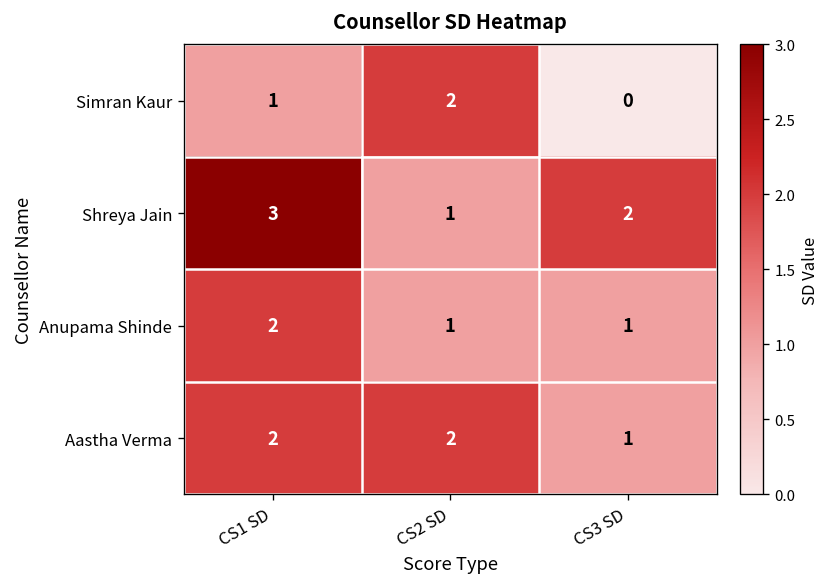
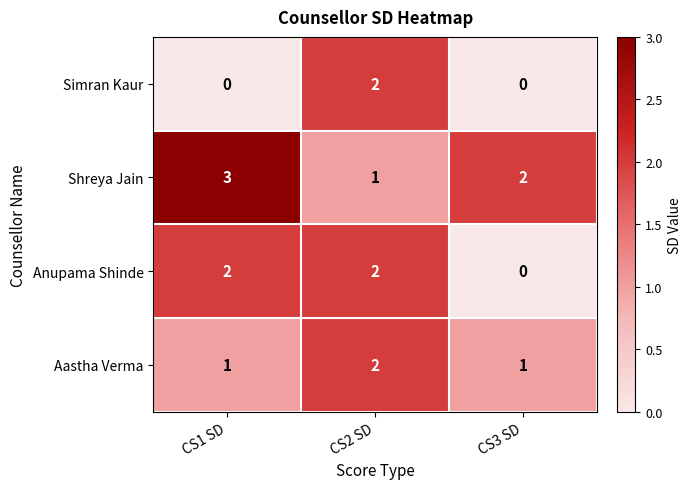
  {
    "Simran Kaur": {
-     "CS1 SD": 1,
+     "CS1 SD": 0,
      "CS2 SD": 2,
      "CS3 SD": 0
    },
    "Shreya Jain": {
      "CS1 SD": 3,
      "CS2 SD": 1,
      "CS3 SD": 2
    },
    "Anupama Shinde": {
      "CS1 SD": 2,
-     "CS2 SD": 1,
-     "CS3 SD": 1
+     "CS2 SD": 2,
+     "CS3 SD": 0
    },
    "Aastha Verma": {
-     "CS1 SD": 2,
+     "CS1 SD": 1,
      "CS2 SD": 2,
      "CS3 SD": 1
    }
  }
